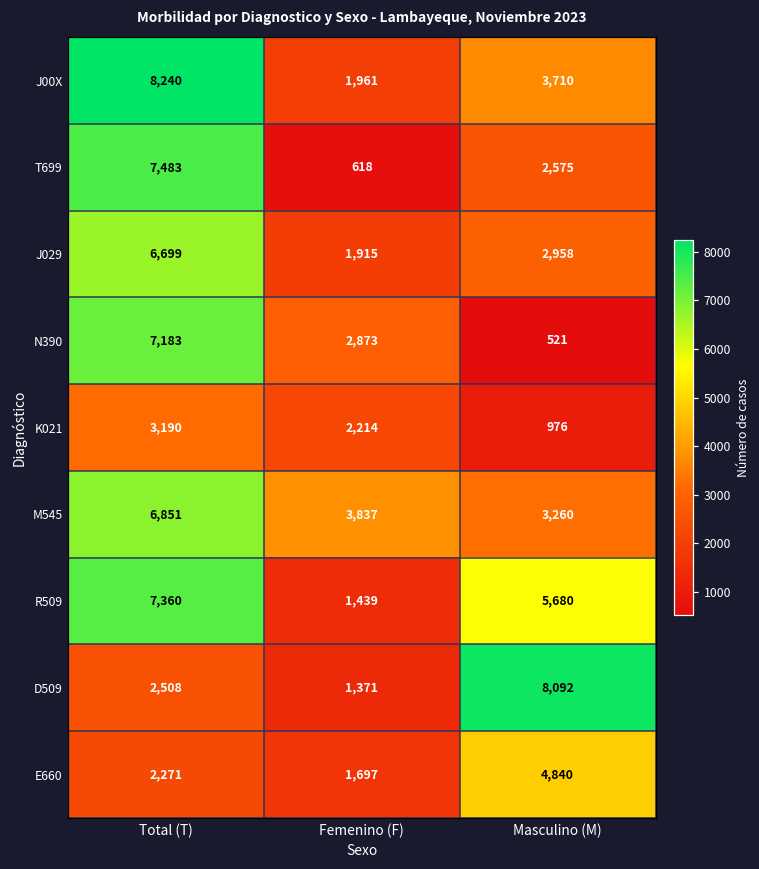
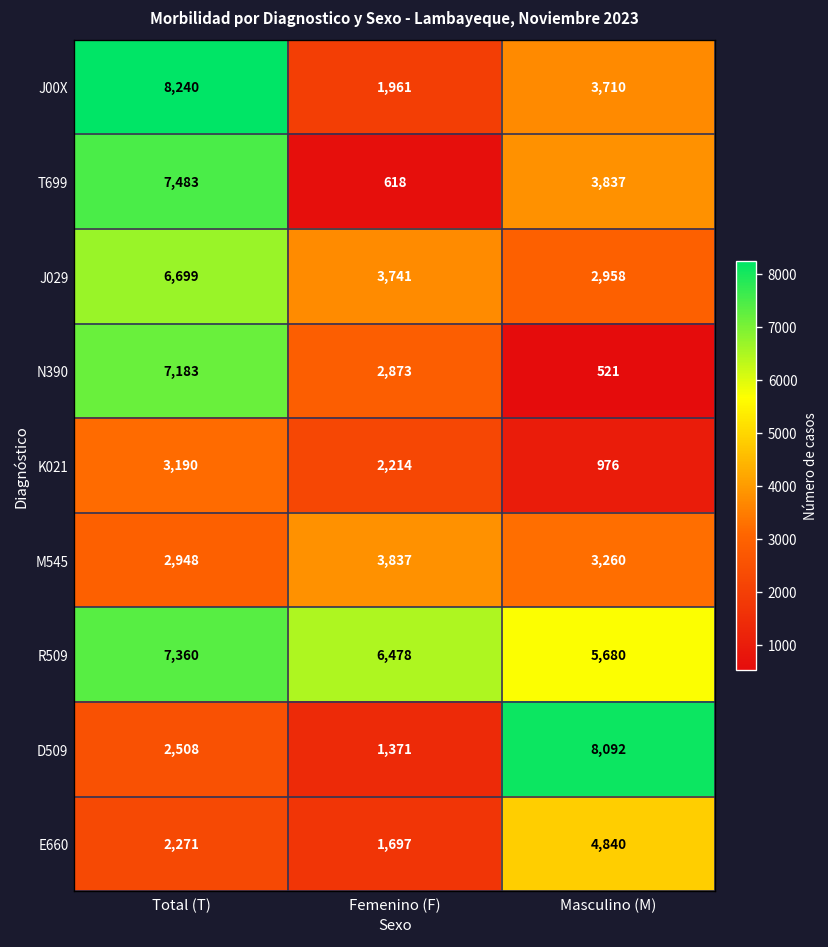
  {
    "J00X": {
      "Total (T)": "8,240",
      "Femenino (F)": "1,961",
      "Masculino (M)": "3,710"
    },
    "T699": {
      "Total (T)": "7,483",
      "Femenino (F)": "618",
-     "Masculino (M)": "2,575"
+     "Masculino (M)": "3,837"
    },
    "J029": {
      "Total (T)": "6,699",
-     "Femenino (F)": "1,915",
+     "Femenino (F)": "3,741",
      "Masculino (M)": "2,958"
    },
    "N390": {
      "Total (T)": "7,183",
      "Femenino (F)": "2,873",
      "Masculino (M)": "521"
    },
    "K021": {
      "Total (T)": "3,190",
      "Femenino (F)": "2,214",
      "Masculino (M)": "976"
    },
    "M545": {
-     "Total (T)": "6,851",
+     "Total (T)": "2,948",
      "Femenino (F)": "3,837",
      "Masculino (M)": "3,260"
    },
    "R509": {
      "Total (T)": "7,360",
-     "Femenino (F)": "1,439",
+     "Femenino (F)": "6,478",
      "Masculino (M)": "5,680"
    },
    "D509": {
      "Total (T)": "2,508",
      "Femenino (F)": "1,371",
      "Masculino (M)": "8,092"
    },
    "E660": {
      "Total (T)": "2,271",
      "Femenino (F)": "1,697",
      "Masculino (M)": "4,840"
    }
  }
